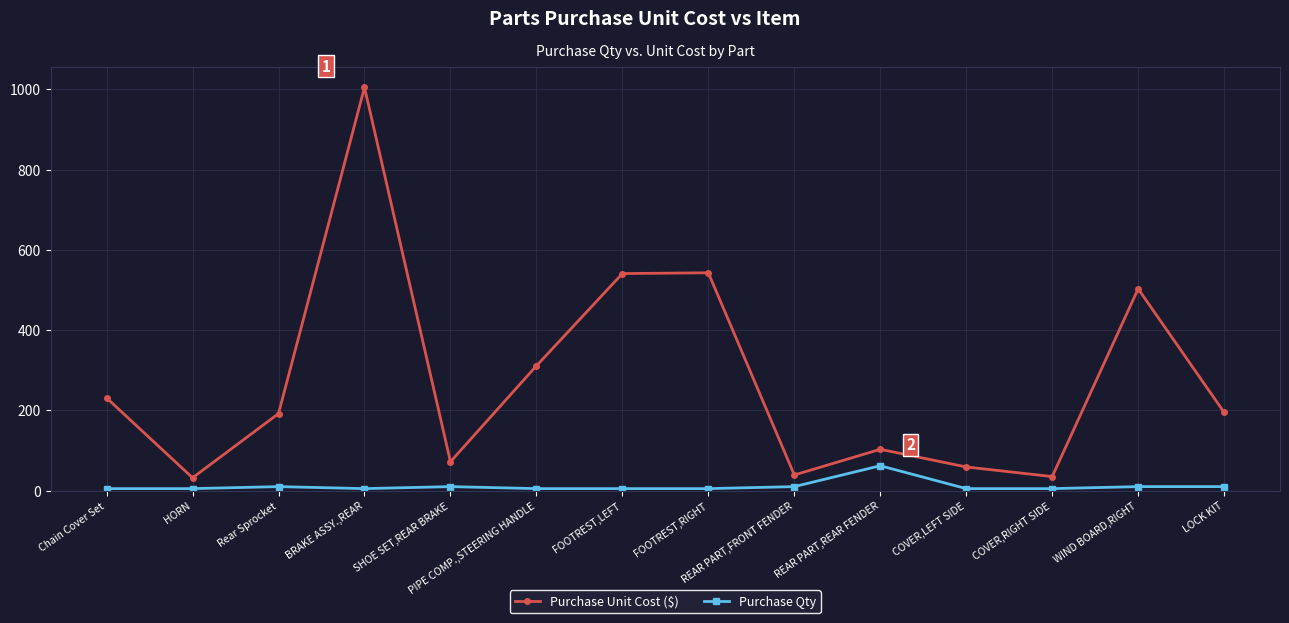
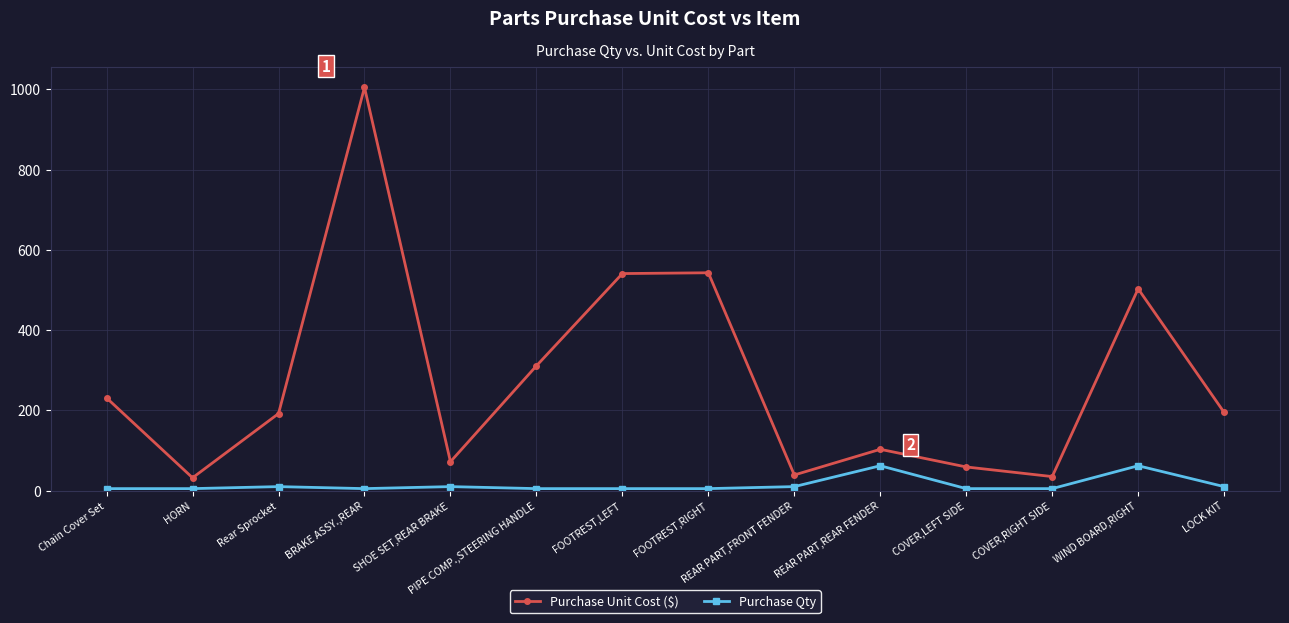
  {
    "Purchase Unit Cost ($)": {
      "Chain Cover Set": 230,
      "HORN": 30,
      "Rear Sprocket": 190,
      "BRAKE ASSY.,REAR": 1010,
      "SHOE SET,REAR BRAKE": 70,
      "PIPE COMP.,STEERING HANDLE": 310,
      "FOOTREST,LEFT": 540,
      "FOOTREST,RIGHT": 540,
      "REAR PART,FRONT FENDER": 40,
      "REAR PART,REAR FENDER": 100,
      "COVER,LEFT SIDE": 60,
      "COVER,RIGHT SIDE": 40,
      "WIND BOARD,RIGHT": 500,
      "LOCK KIT": 200
    },
    "Purchase Qty": {
      "Chain Cover Set": 10,
      "HORN": 10,
      "Rear Sprocket": 10,
      "BRAKE ASSY.,REAR": 10,
      "SHOE SET,REAR BRAKE": 10,
      "PIPE COMP.,STEERING HANDLE": 10,
      "FOOTREST,LEFT": 10,
      "FOOTREST,RIGHT": 10,
      "REAR PART,FRONT FENDER": 10,
      "REAR PART,REAR FENDER": 60,
      "COVER,LEFT SIDE": 10,
      "COVER,RIGHT SIDE": 10,
-     "WIND BOARD,RIGHT": 10,
+     "WIND BOARD,RIGHT": 60,
      "LOCK KIT": 10
    }
  }
